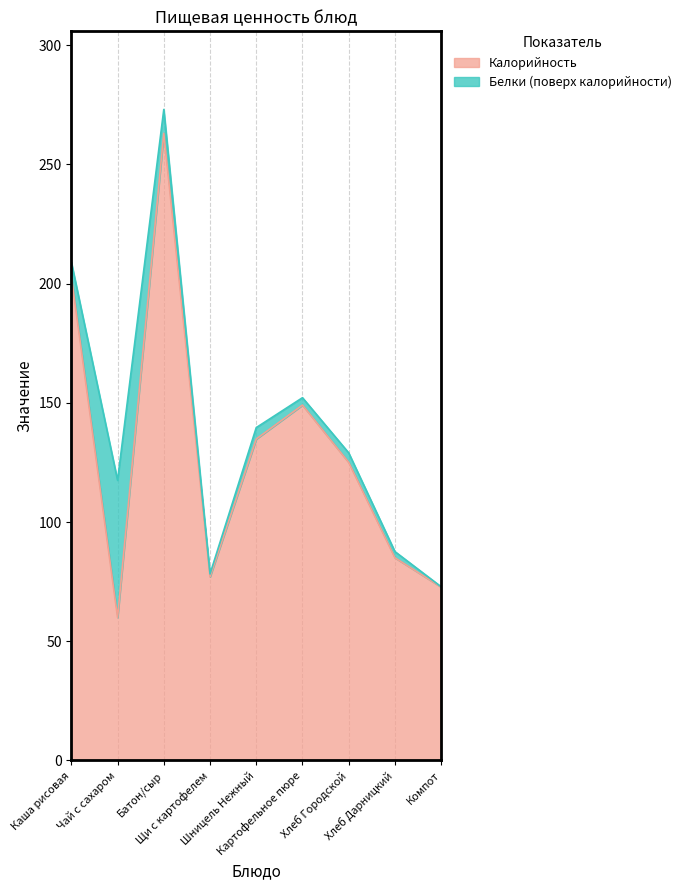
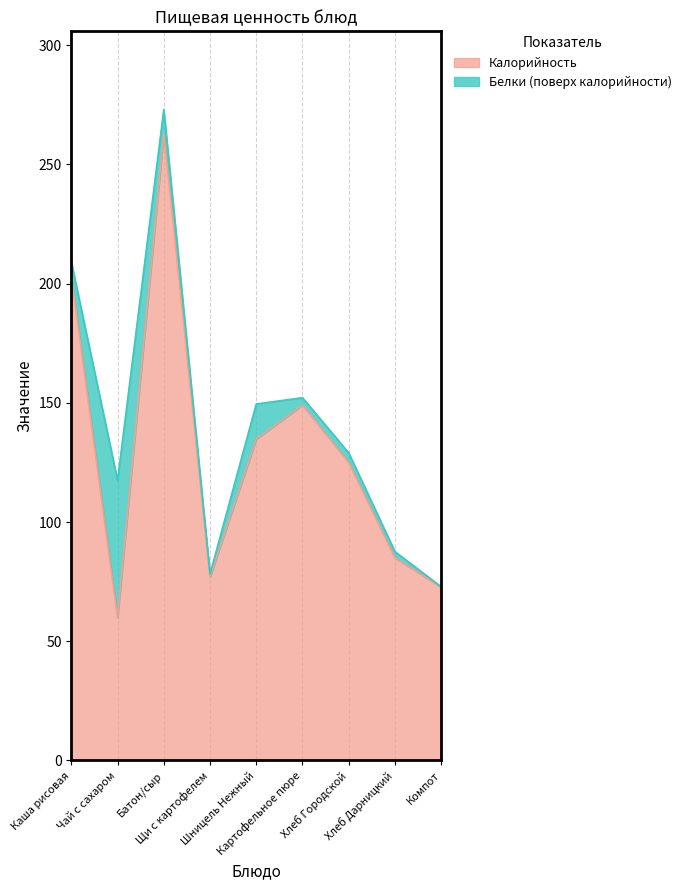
  {
    "Калорийность": {
      "Каша рисовая": 203,
      "Чай с сахаром": 60,
      "Батон/сыр": 263,
      "Щи с картофелем": 77,
      "Шницель Нежный": 135,
      "Картофельное пюре": 149,
      "Хлеб Городской": 125,
      "Хлеб Дарницкий": 85
    },
    "Белки (поверх калорийности)": {
      "Каша рисовая": 6,
      "Чай с сахаром": 57,
      "Батон/сыр": 10,
      "Щи с картофелем": 1,
-     "Шницель Нежный": 5,
+     "Шницель Нежный": 15,
      "Картофельное пюре": 3,
      "Хлеб Городской": 4,
      "Хлеб Дарницкий": 3
    }
  }
